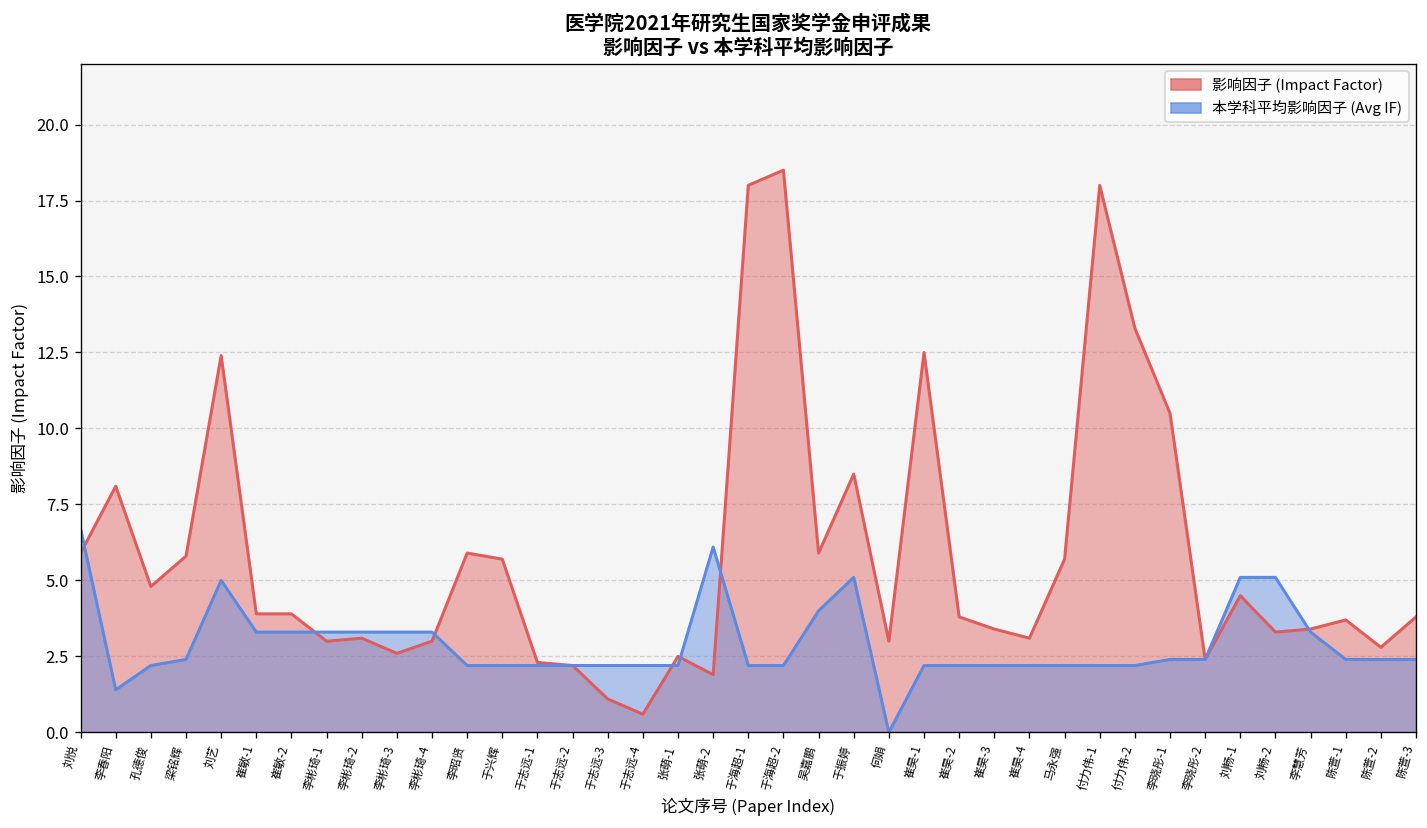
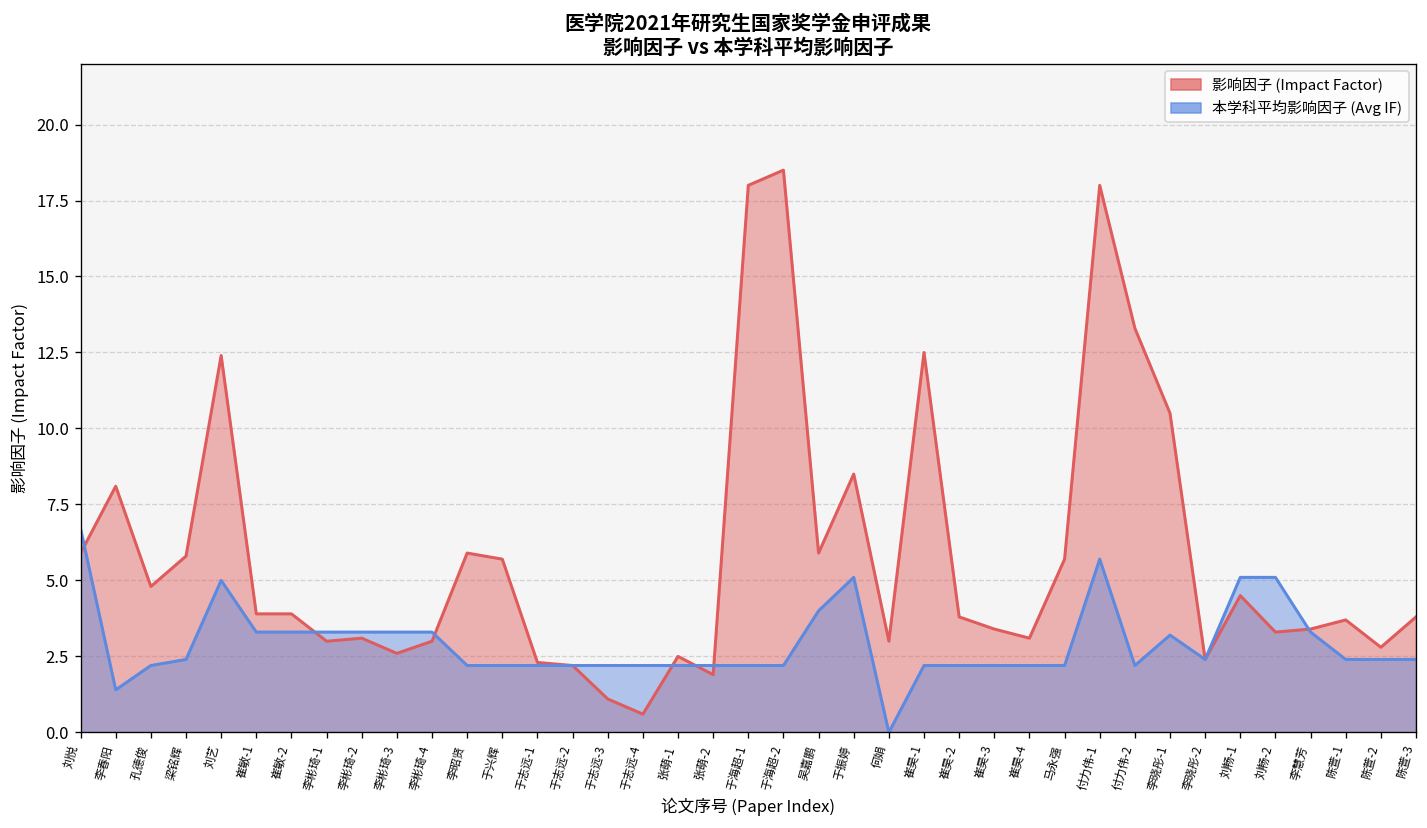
  {
    "影响因子 (Impact Factor)": {
      "刘悦": 5.9,
      "李春阳": 8.1,
      "孔德俊": 4.8,
      "梁铭辉": 5.8,
      "刘艺": 12.4,
      "崔敏-1": 3.9,
      "崔敏-2": 3.9,
      "李彬琦-1": 3.0,
      "李彬琦-2": 3.1,
      "李彬琦-3": 2.6,
      "李彬琦-4": 3.0,
      "李昭贤": 5.9,
      "于兴辉": 5.7,
      "于志远-3": 1.1,
      "于志远-4": 0.6,
      "张萌-1": 2.5,
      "张萌-2": 1.9,
      "于海超-1": 18.0,
      "于海超-2": 18.5,
      "吴嘉鹏": 5.9,
      "于振婷": 8.5,
      "何娟": 3.0,
      "崔昊-1": 12.5,
      "崔昊-2": 3.8,
      "崔昊-3": 3.4,
      "崔昊-4": 3.1,
      "马永强": 5.7,
      "付力伟-1": 18.0,
      "付力伟-2": 13.3,
      "李晓彤-1": 10.5,
      "刘畅-1": 4.5,
      "刘畅-2": 3.3,
      "陈萱-1": 3.7,
      "陈萱-2": 2.8,
      "陈萱-3": 3.8
    },
    "本学科平均影响因子 (Avg IF)": {
      "刘悦": 6.7,
      "李春阳": 1.4,
      "孔德俊": 2.2,
      "梁铭辉": 2.4,
      "刘艺": 5.0,
      "崔敏-1": 3.3,
      "崔敏-2": 3.3,
      "李彬琦-1": 3.3,
      "李彬琦-2": 3.3,
      "李彬琦-3": 3.3,
      "李彬琦-4": 3.3,
      "李昭贤": 2.2,
      "于兴辉": 2.2,
      "于志远-3": 2.2,
      "于志远-4": 2.2,
      "张萌-1": 2.2,
-     "张萌-2": 6.1,
+     "张萌-2": 2.2,
      "于海超-1": 2.2,
      "于海超-2": 2.2,
      "吴嘉鹏": 4.0,
      "于振婷": 5.1,
      "何娟": 0.0,
      "崔昊-1": 2.2,
      "崔昊-2": 2.2,
      "崔昊-3": 2.2,
      "崔昊-4": 2.2,
      "马永强": 2.2,
-     "付力伟-1": 2.2,
+     "付力伟-1": 5.7,
      "付力伟-2": 2.2,
-     "李晓彤-1": 2.4,
+     "李晓彤-1": 3.2,
      "刘畅-1": 5.1,
      "刘畅-2": 5.1,
      "陈萱-1": 2.4,
      "陈萱-2": 2.4,
      "陈萱-3": 2.4
    }
  }
